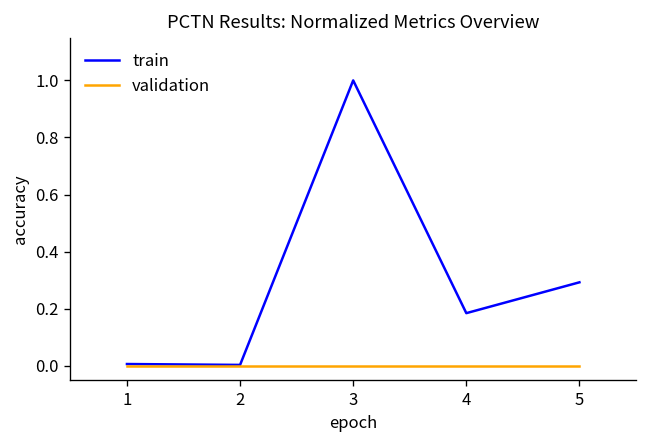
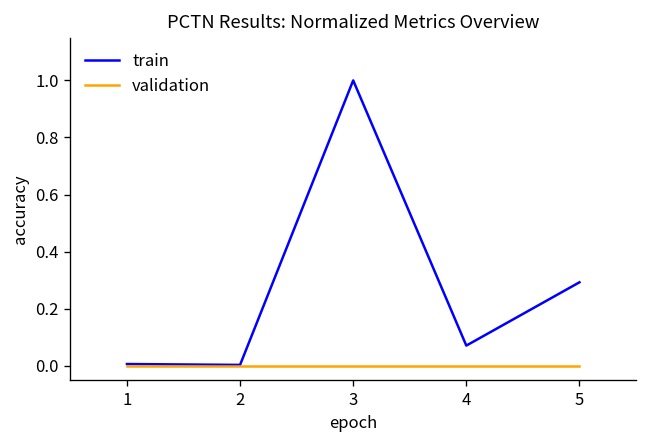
  {
    "train": {
      "3": 1.00,
-     "4": 0.18,
+     "4": 0.07,
      "5": 0.29
    },
    "validation": {
      "3": 0.00,
      "4": 0.00,
      "5": 0.00
    }
  }
